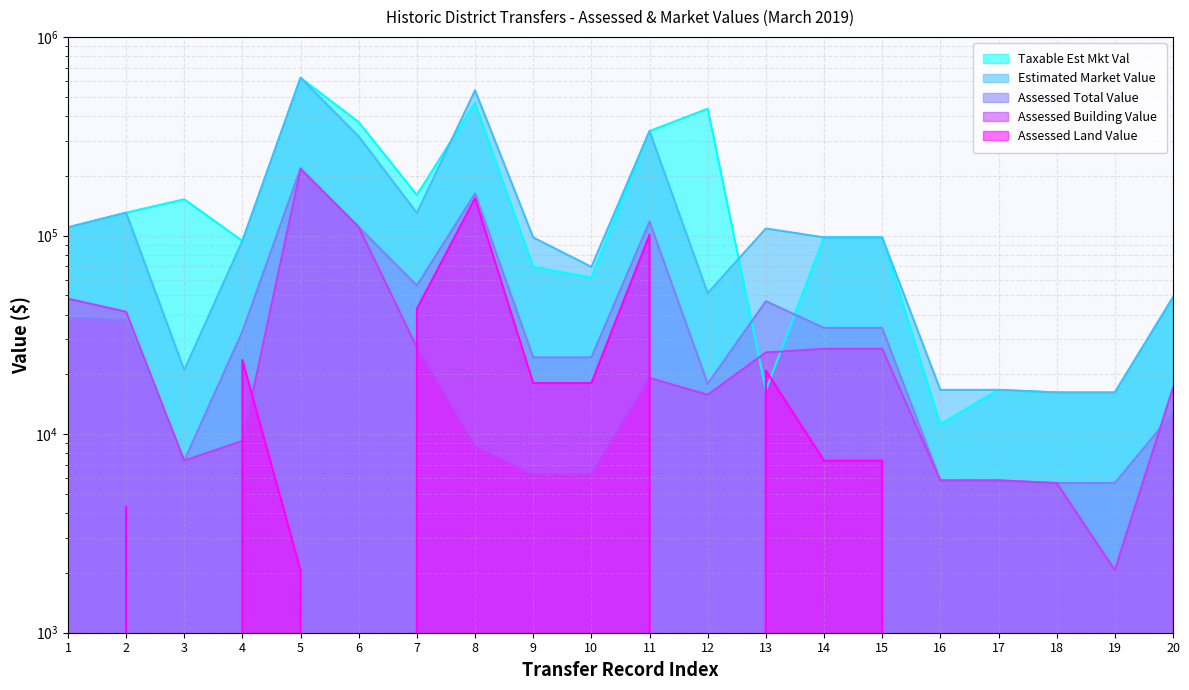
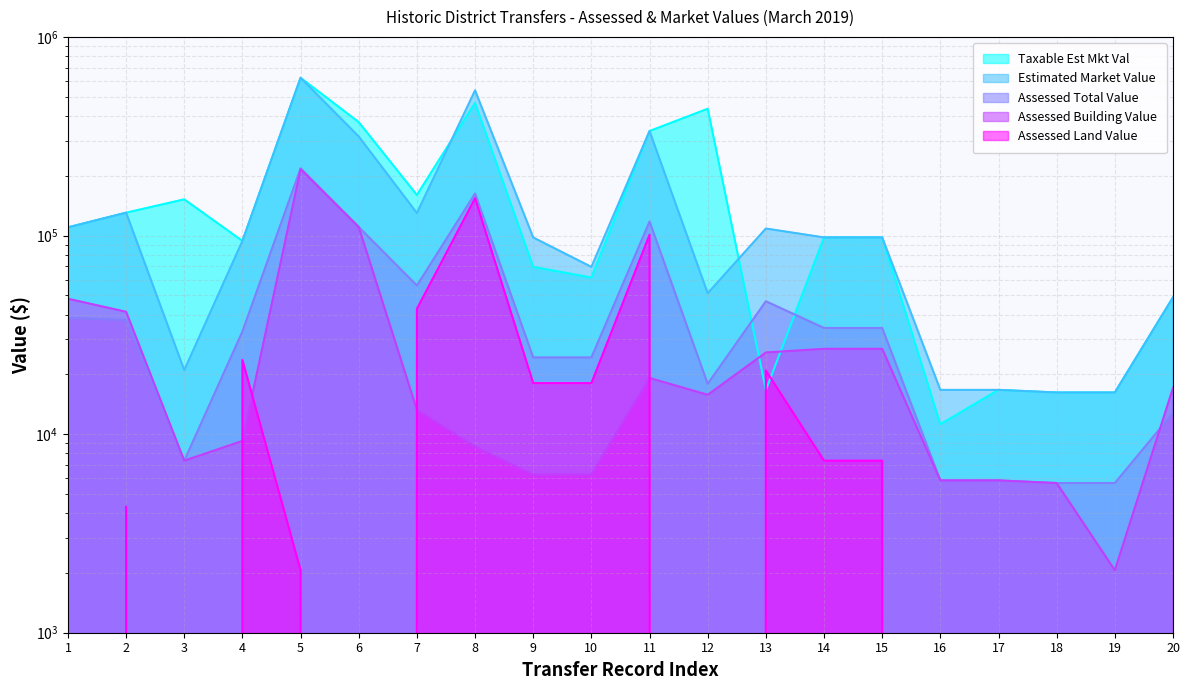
  {
    "Taxable Est Mkt Val": {
      "3": 150000,
      "6": 370000,
      "7": 160000,
      "8": 470000,
      "9": 70000,
      "10": 61000,
      "12": 430000,
      "13": 17000,
      "16": 11000
    },
    "Estimated Market Value": {
      "3": 21000,
      "6": 320000,
      "7": 130000,
      "8": 540000,
      "9": 100000,
      "10": 70000,
      "12": 51000,
      "13": 110000,
      "16": 17000
    },
    "Assessed Total Value": {
      "1": 38000,
      "2": 38000,
      "4": 33000,
      "7": 56000,
      "8": 160000,
      "9": 24000,
      "10": 24000,
      "11": 120000,
      "12": 18000,
      "13": 47000,
      "14": 34000,
      "15": 34000,
      "19": 5700,
      "20": 13000
    },
    "Assessed Building Value": {
      "1": 48000,
      "2": 41000,
      "4": 9000,
-     "7": 27000,
+     "7": 13000,
      "8": 9000,
      "9": 6300,
      "10": 6300,
      "11": 19000,
      "12": 16000,
      "13": 26000,
      "14": 27000,
      "15": 27000,
      "19": 2100,
      "20": 17000
    },
    "Assessed Land Value": {
      "2": 4300,
      "4": 24000,
      "5": 2100,
      "7": 43000,
      "8": 150000,
      "9": 18000,
      "10": 18000,
      "11": 100000,
      "13": 21000,
      "14": 7400,
      "15": 7400
    }
  }
